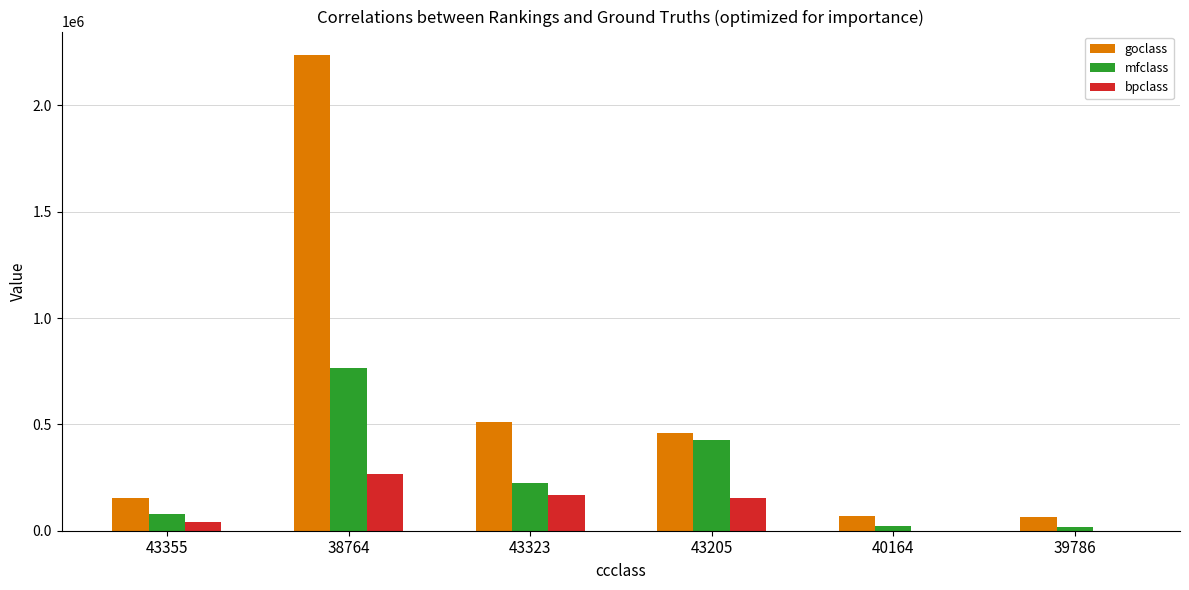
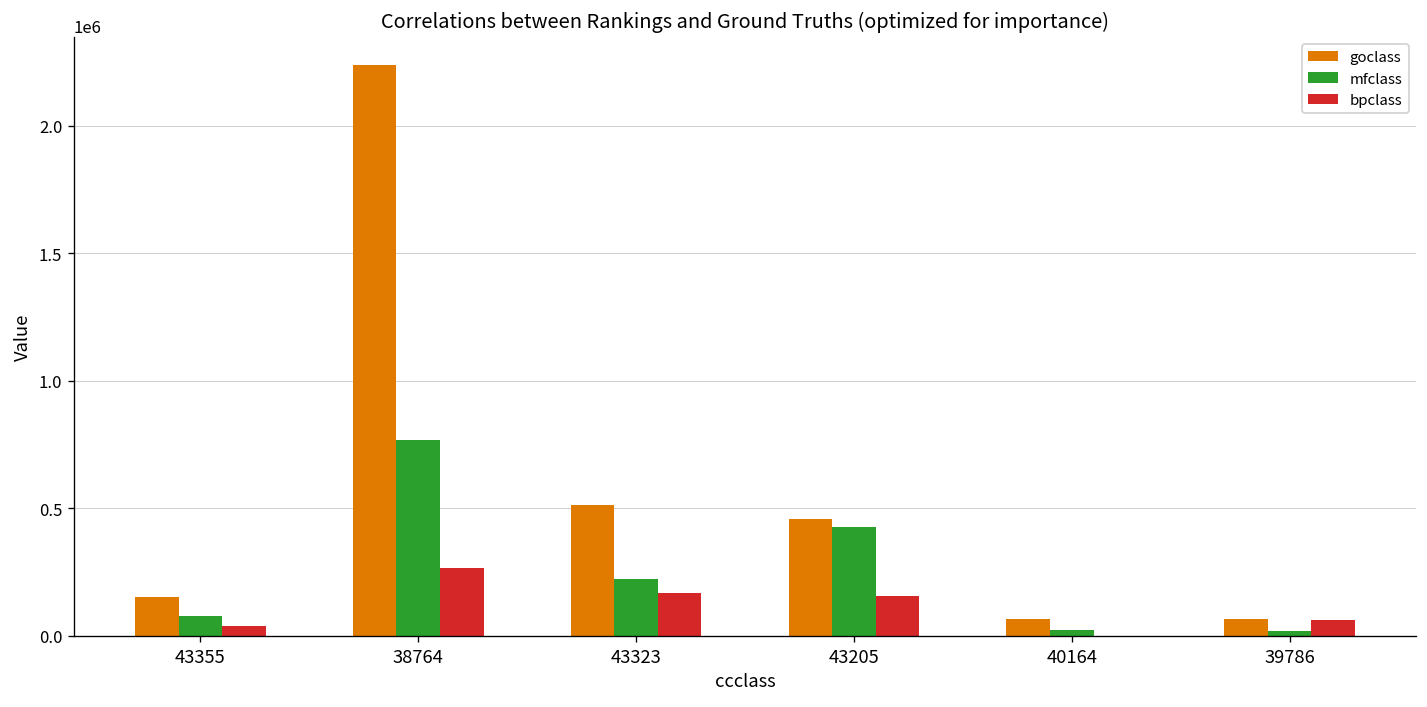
  {
    "goclass": {
      "43355": 150000,
      "38764": 2240000,
      "43323": 510000,
      "43205": 460000,
      "40164": 70000,
      "39786": 70000
    },
    "mfclass": {
      "43355": 80000,
      "38764": 770000,
      "43323": 220000,
      "43205": 430000,
      "40164": 20000,
      "39786": 20000
    },
    "bpclass": {
      "43355": 40000,
      "38764": 270000,
      "43323": 170000,
      "43205": 150000,
-     "39786": 0
+     "39786": 60000
    }
  }
